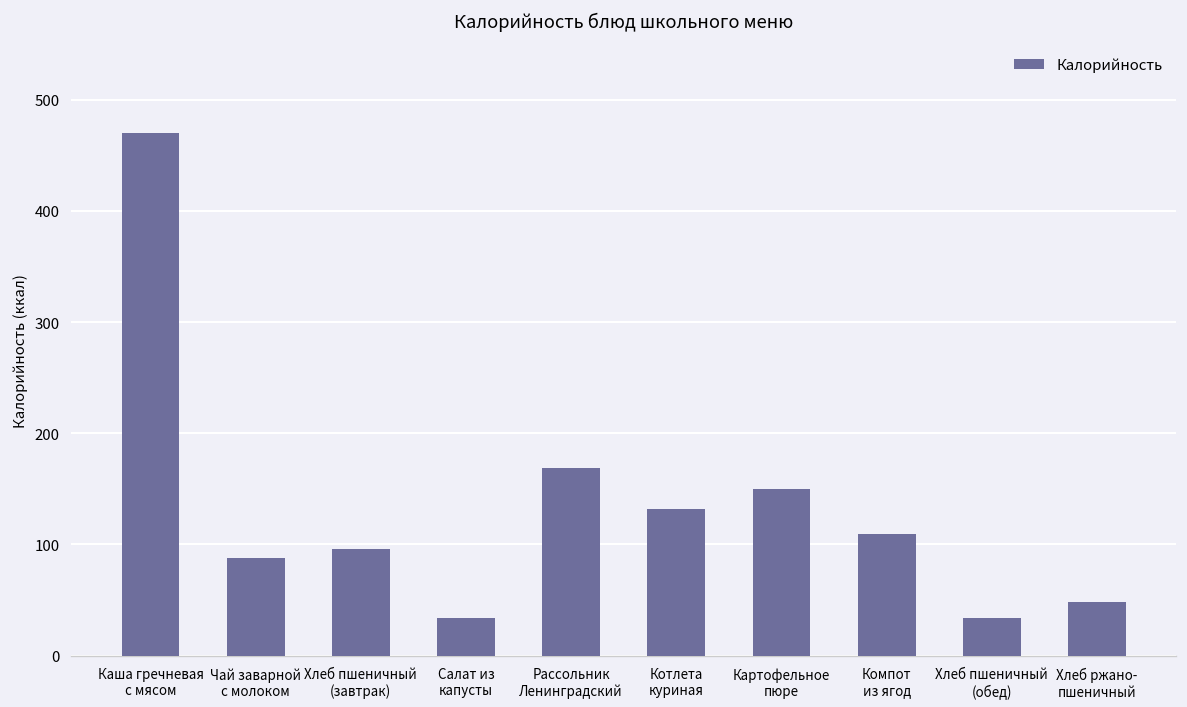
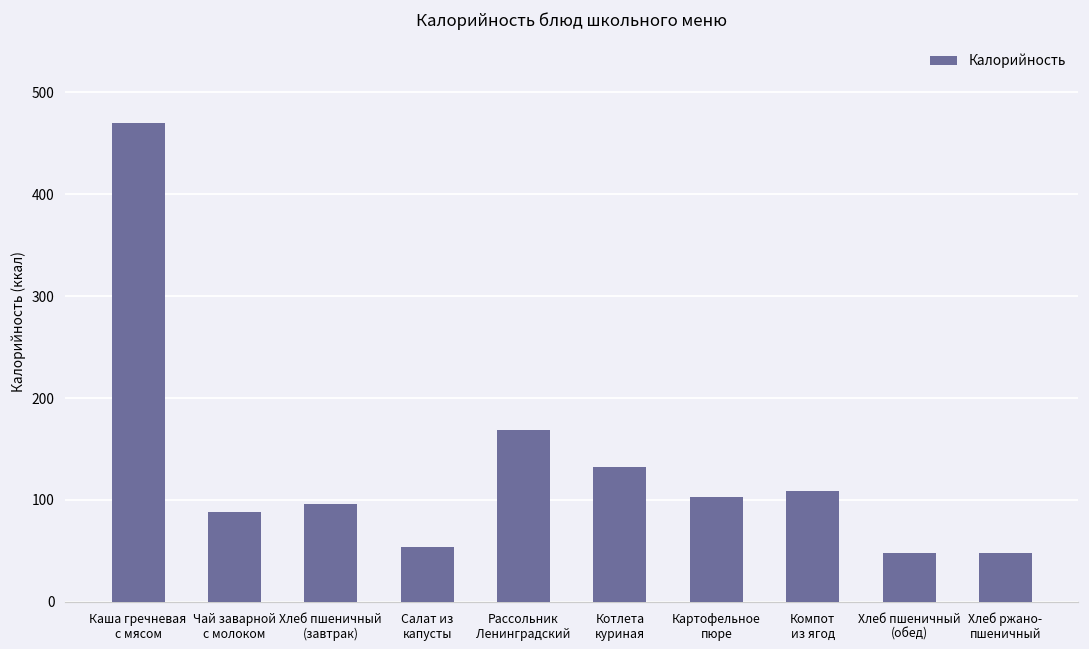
  {
    "Каша гречневая с мясом": 470,
    "Чай заварной с молоком": 90,
    "Хлеб пшеничный (завтрак)": 100,
-   "Салат из капусты": 30,
+   "Салат из капусты": 50,
    "Рассольник Ленинградский": 170,
    "Котлета куриная": 130,
-   "Картофельное пюре": 150,
+   "Картофельное пюре": 100,
    "Компот из ягод": 110,
-   "Хлеб пшеничный (обед)": 30,
+   "Хлеб пшеничный (обед)": 50,
    "Хлеб ржано- пшеничный": 50
  }
